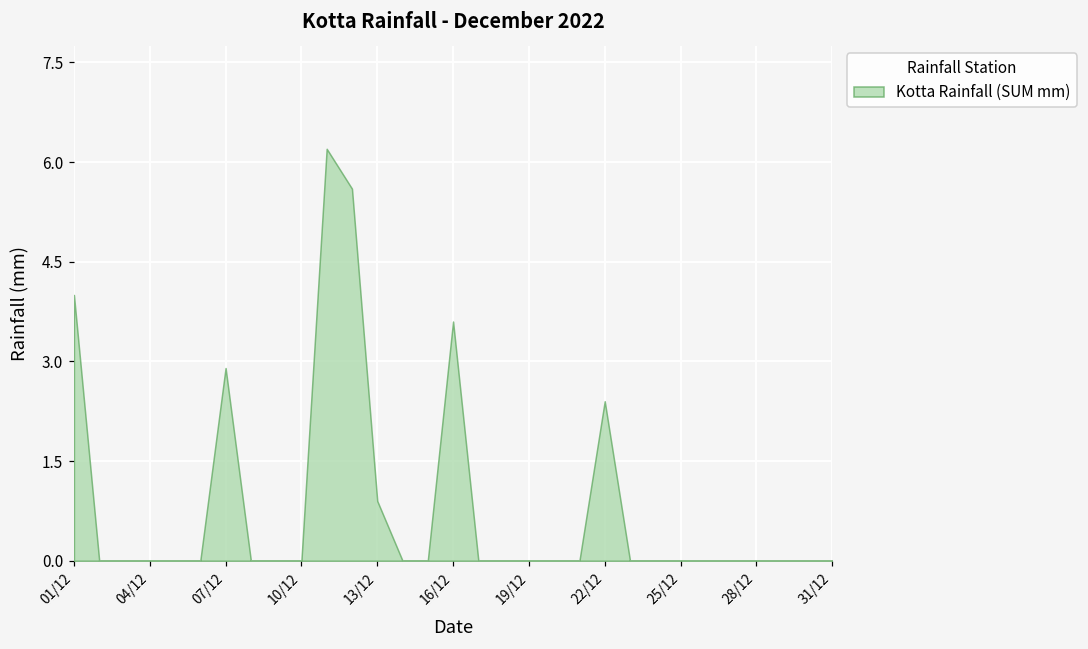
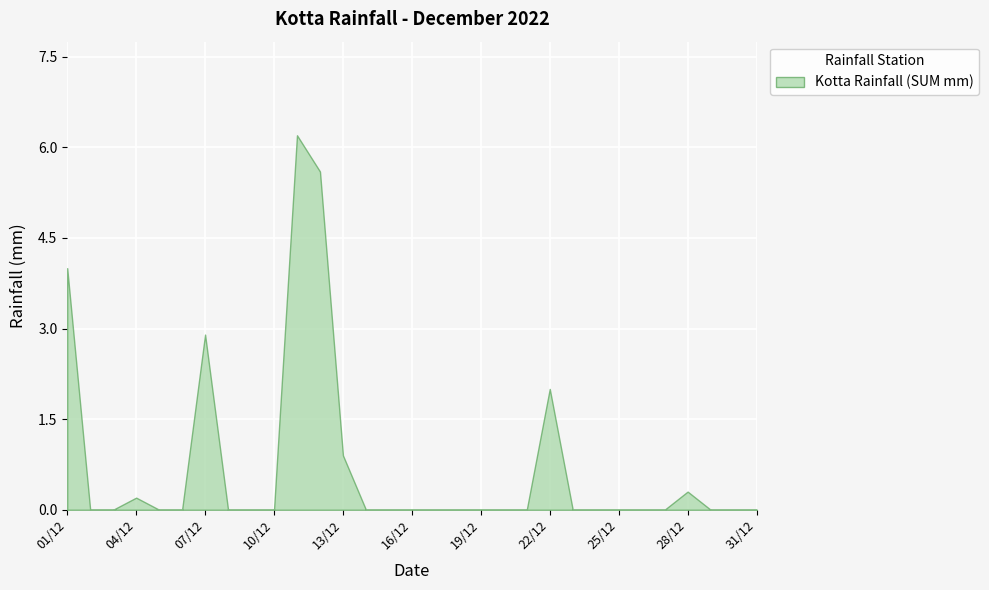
  {
    "01/12": 4.0,
-   "04/12": 0.0,
+   "04/12": 0.2,
    "07/12": 2.9,
    "10/12": 0.0,
    "13/12": 0.9,
-   "16/12": 3.6,
+   "16/12": 0.0,
    "19/12": 0.0,
-   "22/12": 2.4,
+   "22/12": 2.0,
    "25/12": 0.0,
-   "28/12": 0.0,
+   "28/12": 0.3,
    "31/12": 0.0
  }
